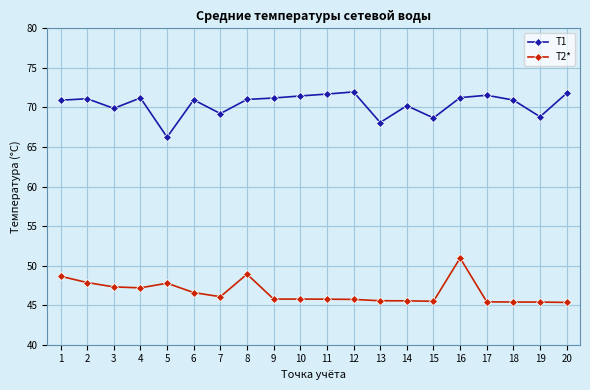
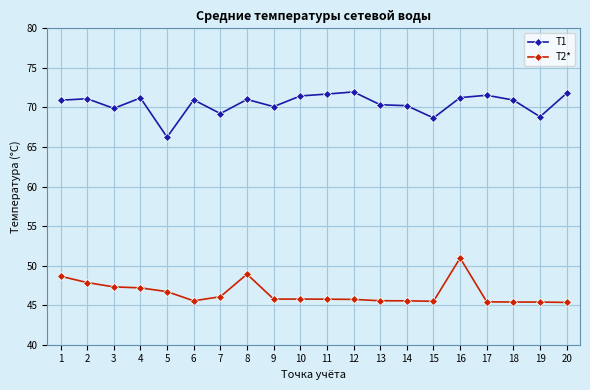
  {
    "T1": {
      "1": 71,
      "2": 71,
      "3": 70,
      "4": 71,
      "5": 66,
      "6": 71,
      "7": 69,
      "8": 71,
-     "9": 71,
+     "9": 70,
      "10": 71,
      "11": 72,
      "12": 72,
-     "13": 68,
+     "13": 70,
      "14": 70,
      "15": 69,
      "16": 71,
      "17": 72,
      "18": 71,
      "19": 69,
      "20": 72
    },
    "T2*": {
      "1": 49,
      "2": 48,
      "3": 47,
      "4": 47,
-     "5": 48,
-     "6": 47,
+     "5": 47,
+     "6": 46,
      "7": 46,
      "8": 49,
      "9": 46,
      "10": 46,
      "11": 46,
      "12": 46,
      "13": 46,
      "14": 46,
      "15": 45,
      "16": 51,
      "17": 45,
      "18": 45,
      "19": 45,
      "20": 45
    }
  }
